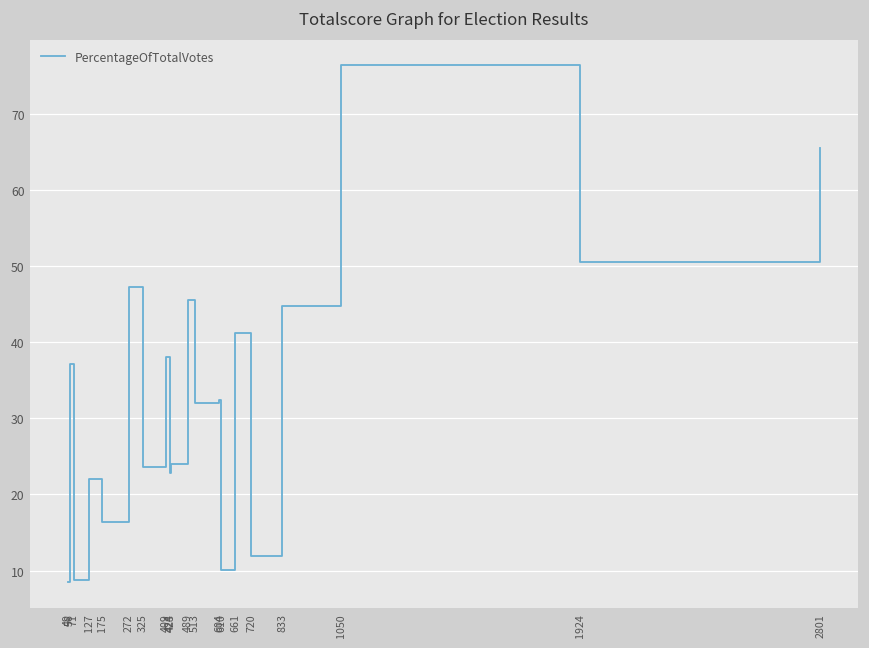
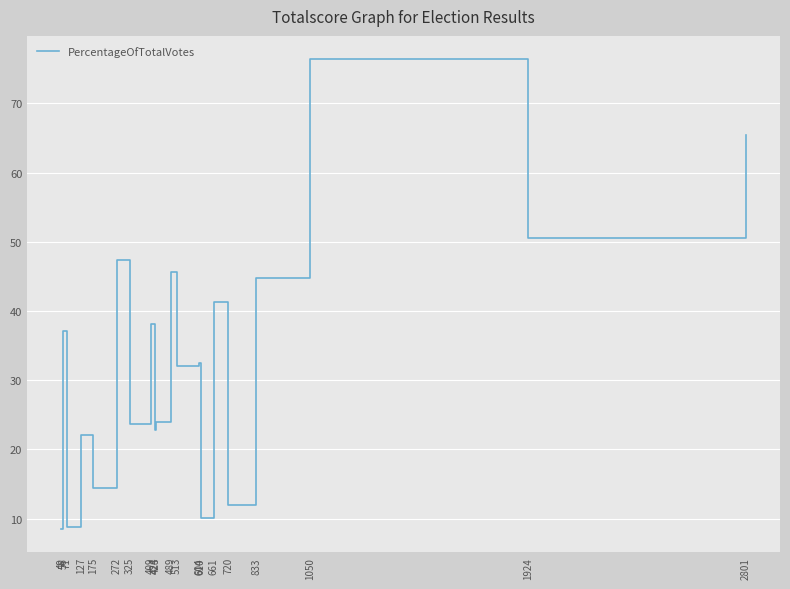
  {
    "49": 9,
    "56": 37,
    "71": 9,
    "127": 22,
-   "175": 16,
+   "175": 14,
    "272": 47,
    "325": 24,
    "409": 38,
    "424": 23,
    "428": 24,
    "489": 46,
    "513": 32,
    "604": 32,
    "610": 10,
    "661": 41,
    "720": 12,
    "833": 45,
    "1050": 76,
    "1924": 51,
    "2801": 65
  }
